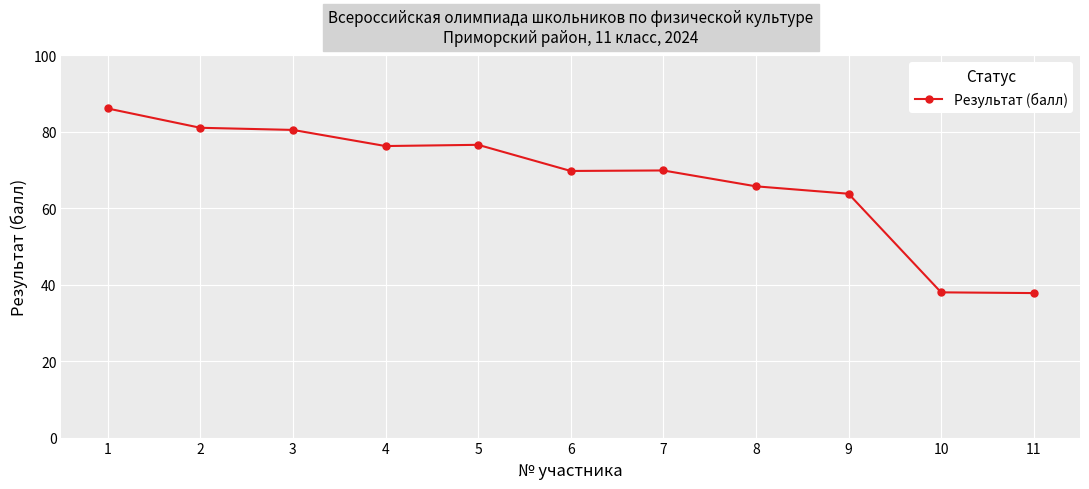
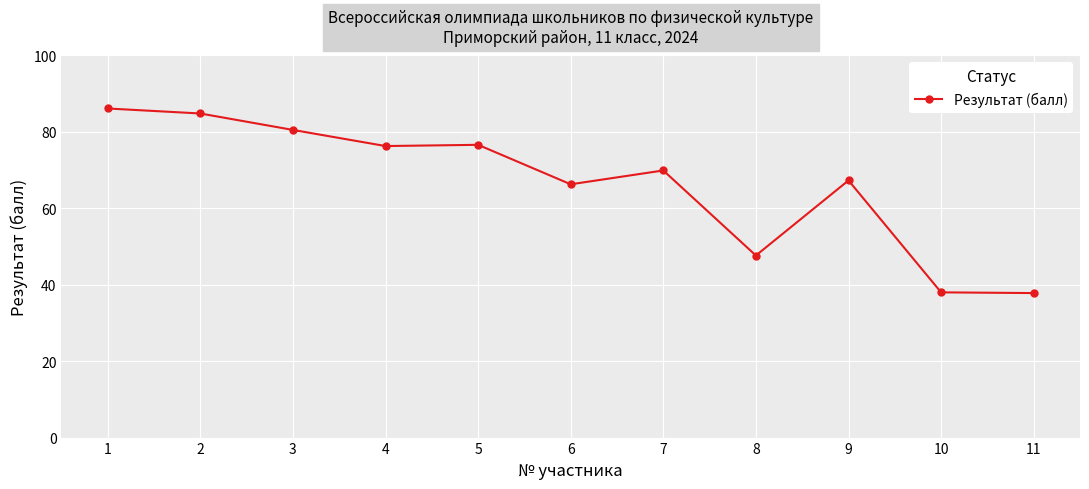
  {
    "1": 86,
-   "2": 81,
+   "2": 85,
    "3": 81,
    "4": 76,
    "5": 77,
-   "6": 70,
+   "6": 66,
    "7": 70,
-   "8": 66,
-   "9": 64,
+   "8": 48,
+   "9": 67,
    "10": 38,
    "11": 38
  }
